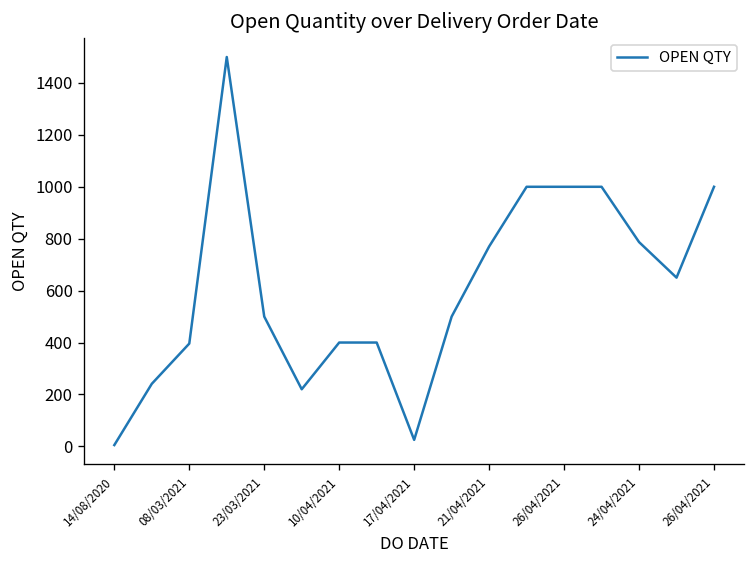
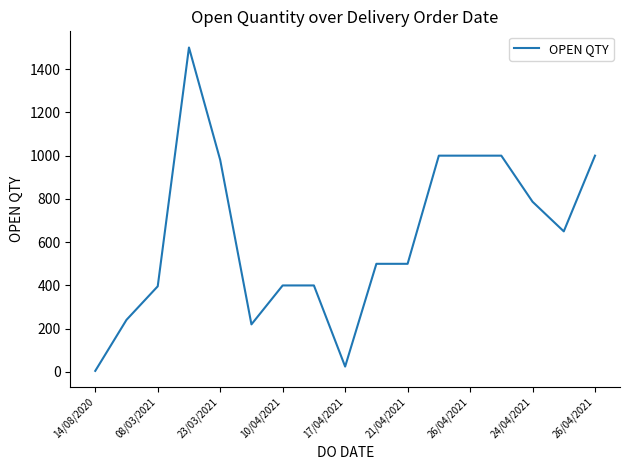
  {
    "14/08/2020": 10,
    "08/03/2021": 400,
-   "23/03/2021": 500,
+   "23/03/2021": 980,
    "10/04/2021": 400,
-   "21/04/2021": 770,
+   "21/04/2021": 500,
    "24/04/2021": 790
  }
